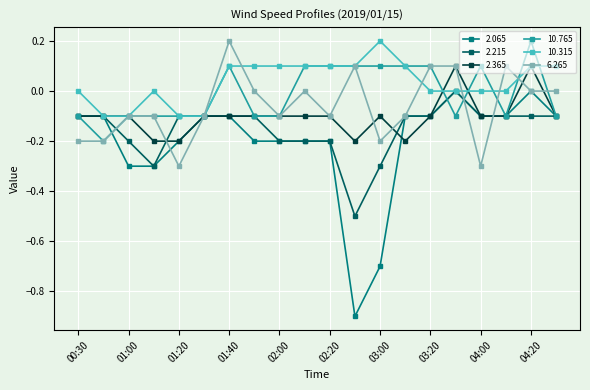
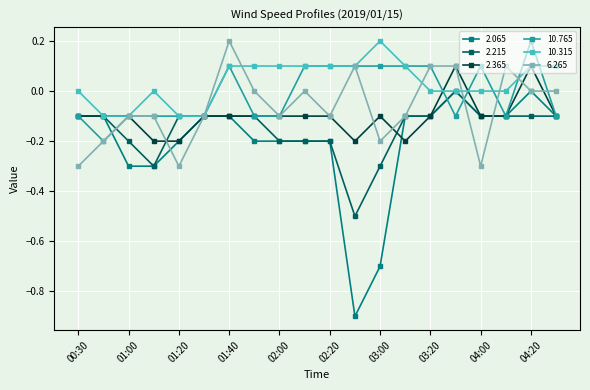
  {
    "6.265": {
-     "00:30": -0.2,
+     "00:30": -0.3,
      "01:20": -0.3,
      "01:40": 0.2,
      "03:00": -0.2,
      "04:00": -0.3
    }
  }
